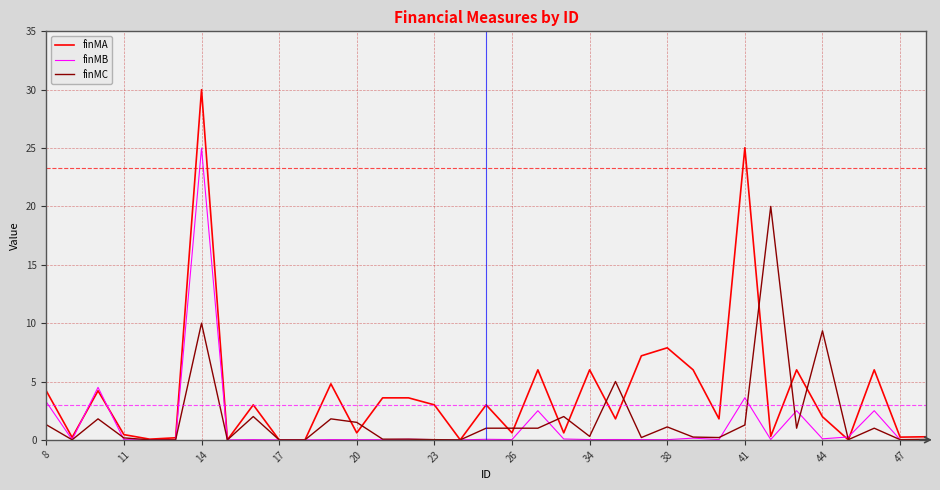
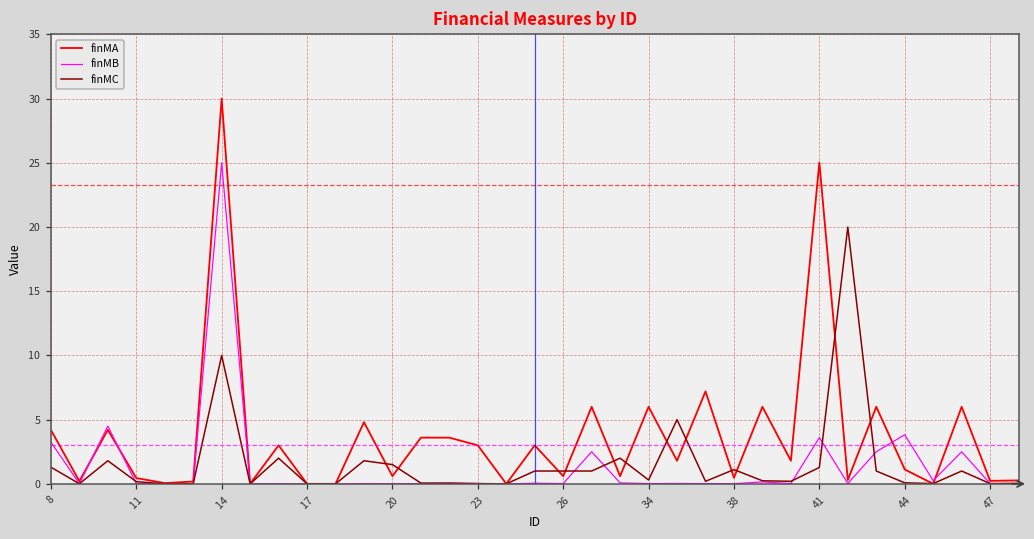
  {
    "finMA": {
-     "38": 7.9,
+     "38": 0.5,
      "41": 25.0,
-     "44": 2.0
+     "44": 1.1
    },
    "finMB": {
      "38": 0.0,
      "41": 3.6,
-     "44": 0.1
+     "44": 3.8
    },
    "finMC": {
      "38": 1.1,
      "41": 1.3,
-     "44": 9.3
+     "44": 0.1
    }
  }
